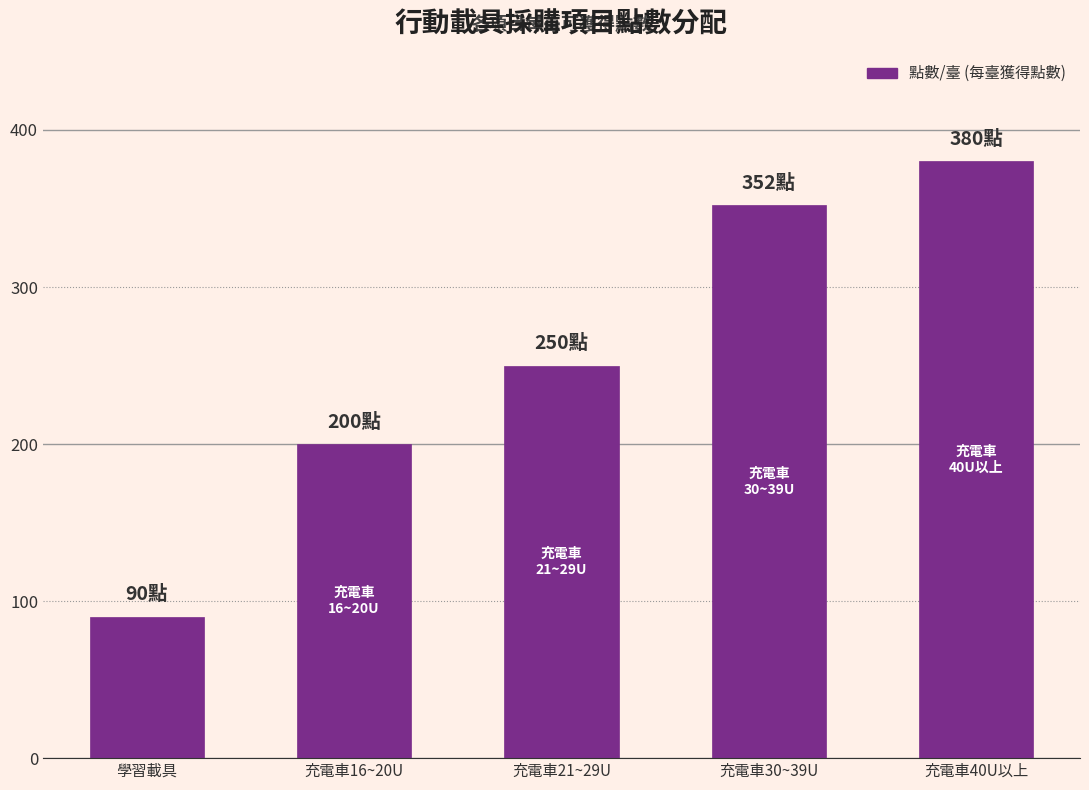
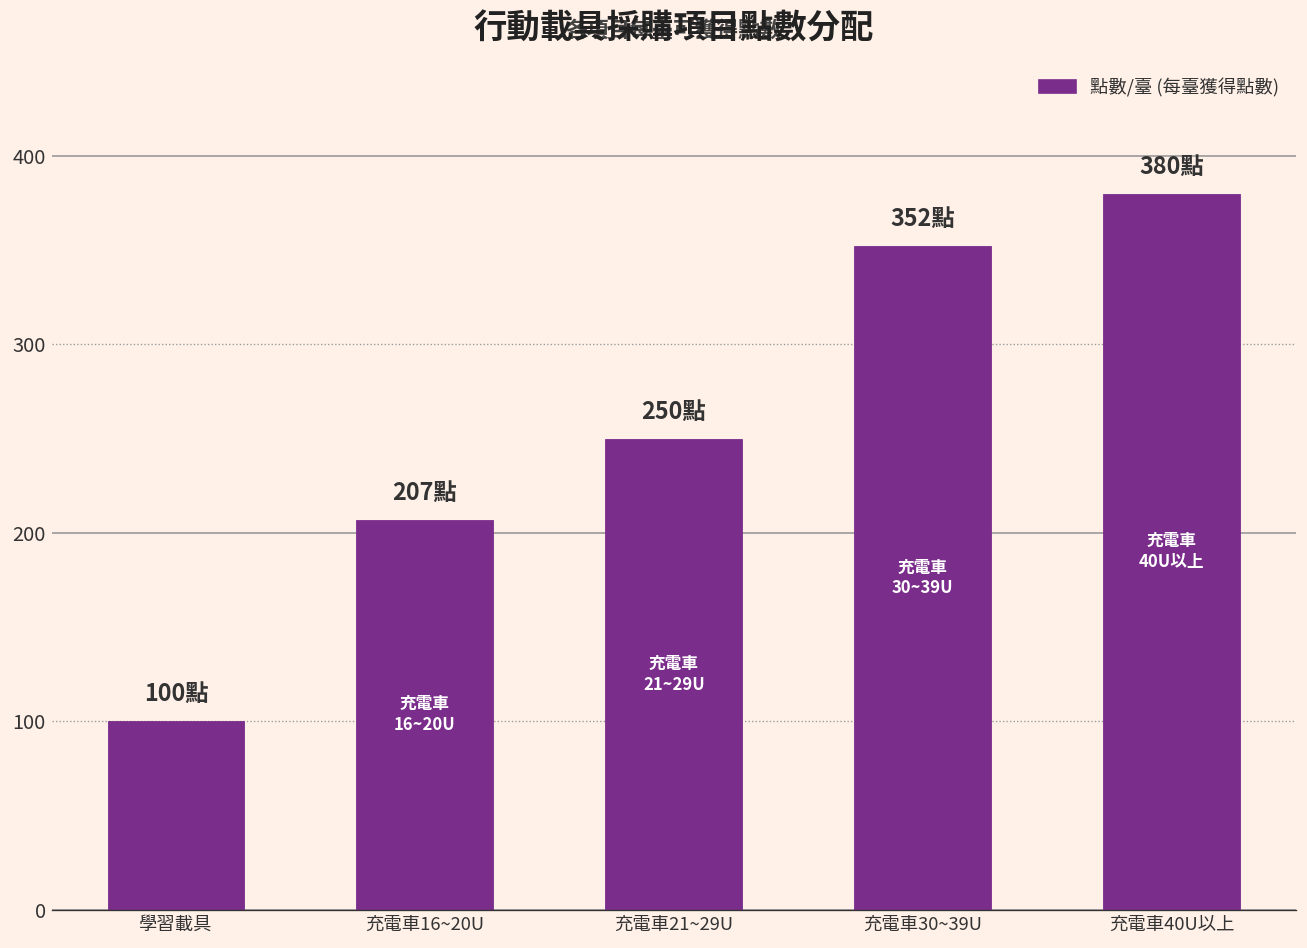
  {
-   "學習載具": "90點",
-   "充電車16~20U": "200點",
+   "學習載具": "100點",
+   "充電車16~20U": "207點",
    "充電車21~29U": "250點",
    "充電車30~39U": "352點",
    "充電車40U以上": "380點"
  }
